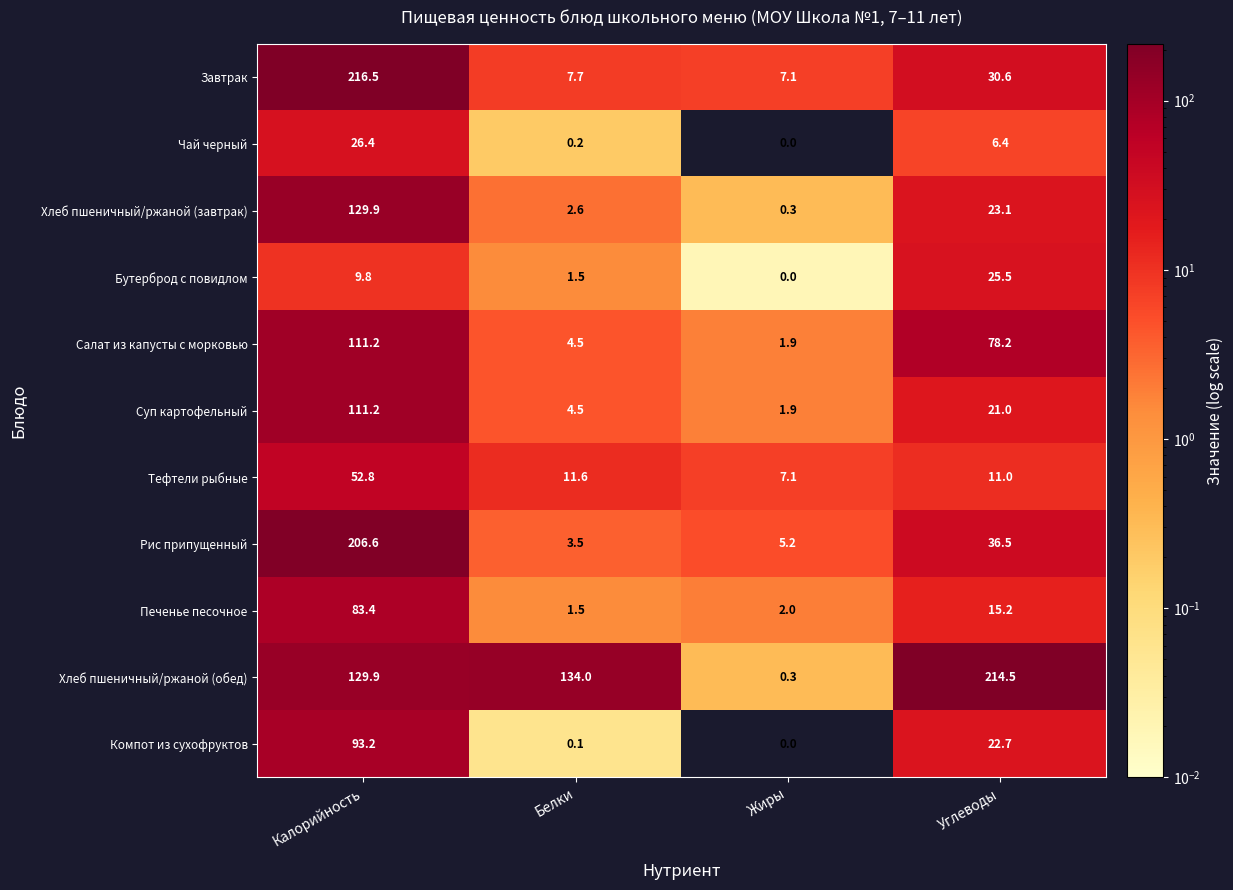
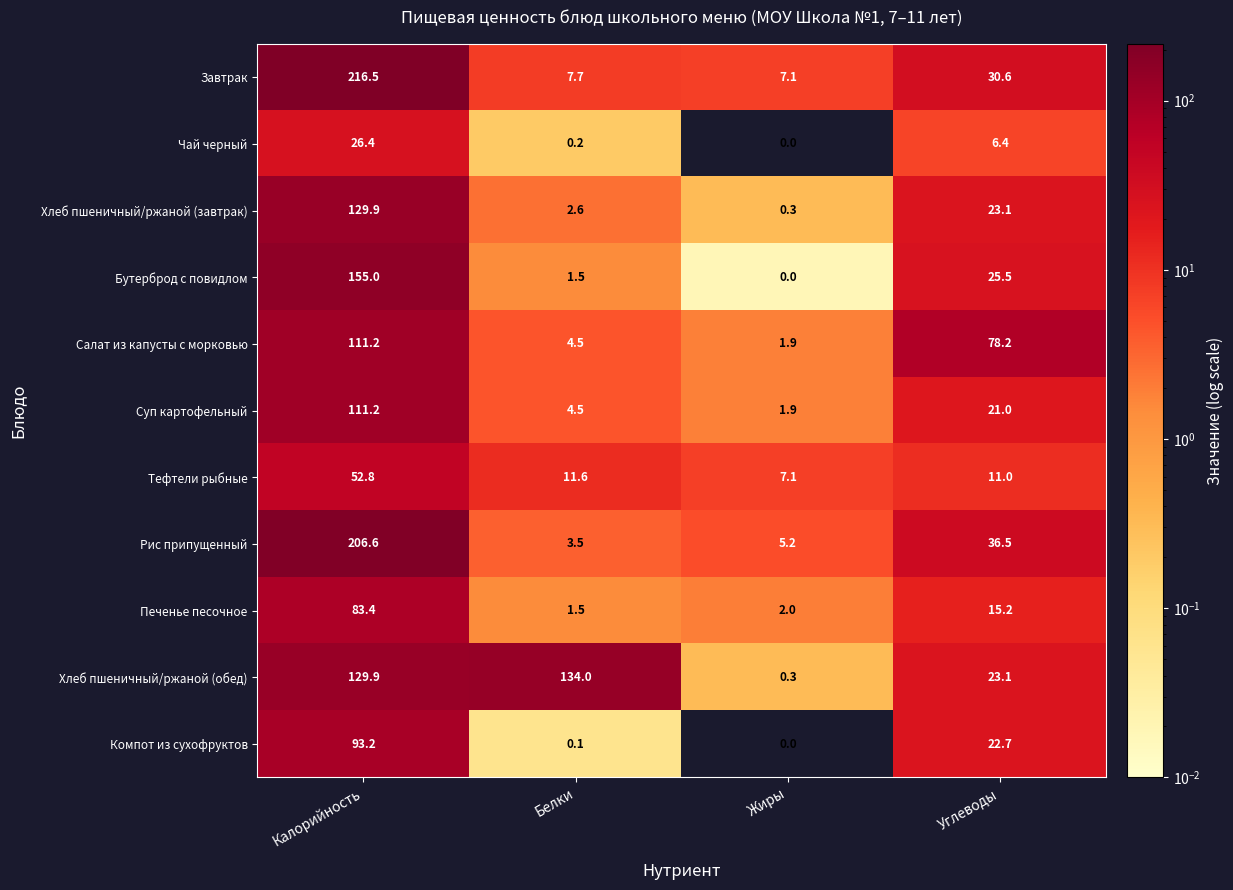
  {
    "Завтрак": {
      "Калорийность": 216.5,
      "Белки": 7.7,
      "Жиры": 7.1,
      "Углеводы": 30.6
    },
    "Чай черный": {
      "Калорийность": 26.4,
      "Белки": 0.2,
      "Углеводы": 6.4
    },
    "Хлеб пшеничный/ржаной (завтрак)": {
      "Калорийность": 129.9,
      "Белки": 2.6,
      "Жиры": 0.3,
      "Углеводы": 23.1
    },
    "Бутерброд с повидлом": {
-     "Калорийность": 9.8,
+     "Калорийность": 155.0,
      "Белки": 1.5,
      "Жиры": 0.0,
      "Углеводы": 25.5
    },
    "Салат из капусты с морковью": {
      "Калорийность": 111.2,
      "Белки": 4.5,
      "Жиры": 1.9,
      "Углеводы": 78.2
    },
    "Суп картофельный": {
      "Калорийность": 111.2,
      "Белки": 4.5,
      "Жиры": 1.9,
      "Углеводы": 21.0
    },
    "Тефтели рыбные": {
      "Калорийность": 52.8,
      "Белки": 11.6,
      "Жиры": 7.1,
      "Углеводы": 11.0
    },
    "Рис припущенный": {
      "Калорийность": 206.6,
      "Белки": 3.5,
      "Жиры": 5.2,
      "Углеводы": 36.5
    },
    "Печенье песочное": {
      "Калорийность": 83.4,
      "Белки": 1.5,
      "Жиры": 2.0,
      "Углеводы": 15.2
    },
    "Хлеб пшеничный/ржаной (обед)": {
      "Калорийность": 129.9,
      "Белки": 134.0,
      "Жиры": 0.3,
-     "Углеводы": 214.5
+     "Углеводы": 23.1
    },
    "Компот из сухофруктов": {
      "Калорийность": 93.2,
      "Белки": 0.1,
      "Углеводы": 22.7
    }
  }
